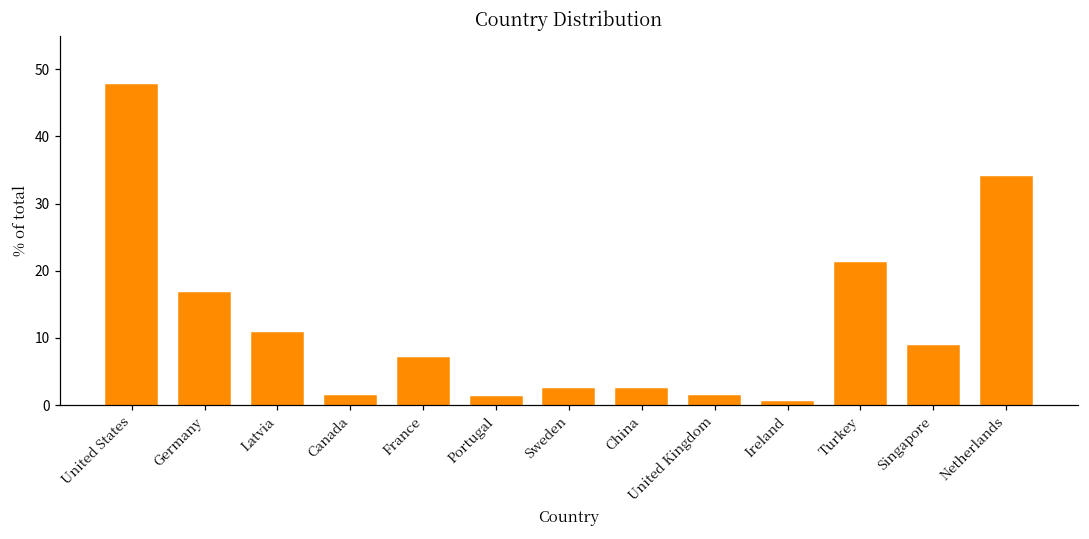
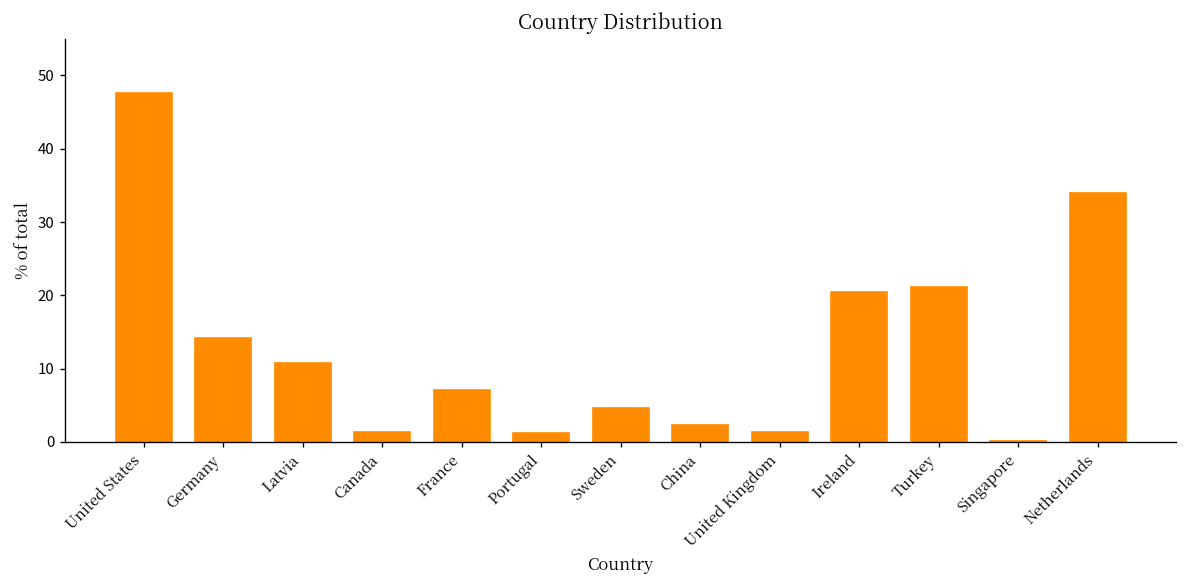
  {
    "United States": 48,
-   "Germany": 17,
+   "Germany": 14,
    "Latvia": 11,
    "Canada": 1,
    "France": 7,
    "Portugal": 1,
-   "Sweden": 2,
+   "Sweden": 5,
    "China": 2,
    "United Kingdom": 1,
-   "Ireland": 1,
+   "Ireland": 20,
    "Turkey": 21,
-   "Singapore": 9,
+   "Singapore": 0,
    "Netherlands": 34
  }
